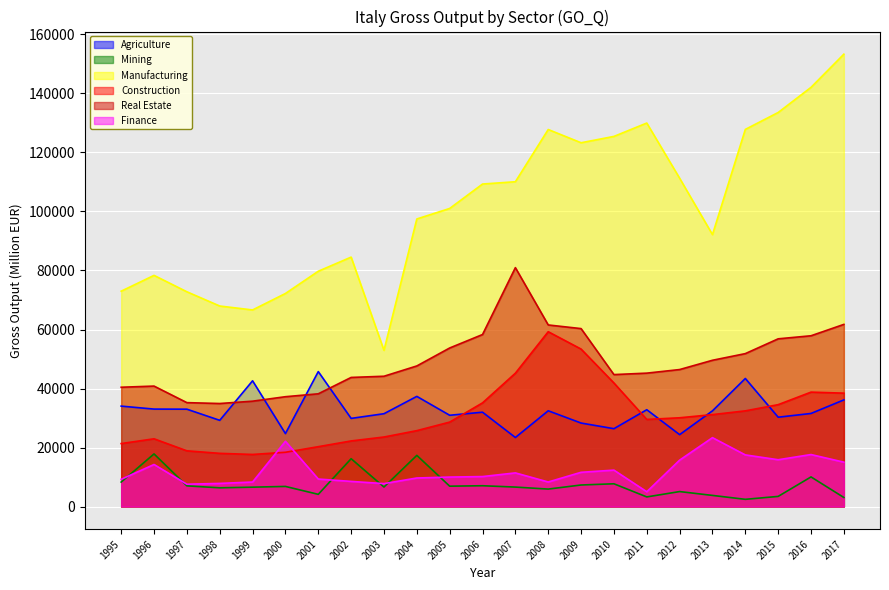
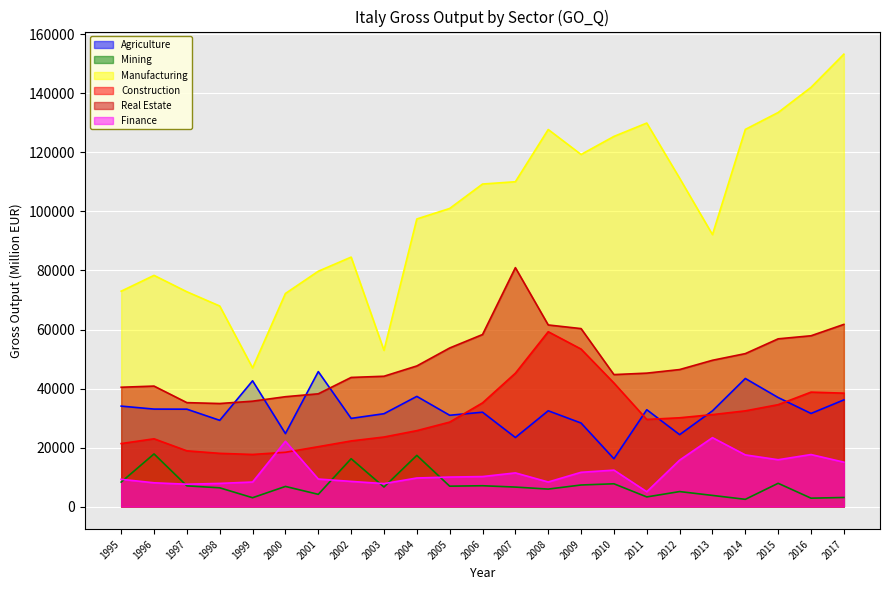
  {
    "Agriculture": {
      "1995": 34000,
      "1996": 33000,
      "1997": 33000,
      "1998": 29000,
      "1999": 43000,
      "2000": 25000,
      "2001": 46000,
      "2002": 30000,
      "2003": 31000,
      "2004": 37000,
      "2005": 31000,
      "2006": 32000,
      "2007": 23000,
      "2008": 32000,
      "2009": 28000,
-     "2010": 26000,
+     "2010": 16000,
      "2011": 33000,
      "2012": 24000,
      "2013": 32000,
      "2014": 43000,
-     "2015": 30000,
+     "2015": 37000,
      "2016": 32000,
      "2017": 36000
    },
    "Mining": {
      "1995": 8000,
      "1996": 18000,
      "1998": 6000,
-     "1999": 7000,
+     "1999": 3000,
      "2000": 7000,
      "2001": 4000,
      "2002": 16000,
      "2003": 7000,
      "2004": 17000,
      "2005": 7000,
      "2006": 7000,
      "2007": 7000,
      "2008": 6000,
      "2009": 7000,
      "2010": 8000,
      "2011": 3000,
      "2012": 5000,
      "2013": 4000,
      "2014": 2000,
-     "2015": 3000,
-     "2016": 10000,
+     "2015": 8000,
+     "2016": 3000,
      "2017": 3000
    },
    "Manufacturing": {
      "1995": 73000,
      "1996": 78000,
      "1997": 73000,
      "1998": 68000,
-     "1999": 67000,
+     "1999": 47000,
      "2000": 72000,
      "2001": 80000,
      "2002": 85000,
      "2003": 53000,
      "2004": 97000,
      "2005": 101000,
      "2006": 109000,
      "2007": 110000,
      "2008": 128000,
-     "2009": 123000,
+     "2009": 119000,
      "2010": 125000,
      "2011": 130000,
      "2012": 111000,
      "2013": 92000,
      "2014": 128000,
      "2015": 134000,
      "2016": 142000,
      "2017": 153000
    },
    "Finance": {
      "1995": 9000,
-     "1996": 14000,
+     "1996": 8000,
      "1998": 8000,
      "1999": 8000,
      "2000": 22000,
      "2001": 9000,
      "2002": 9000,
      "2003": 8000,
      "2004": 10000,
      "2005": 10000,
      "2006": 10000,
      "2007": 11000,
      "2008": 8000,
      "2009": 12000,
      "2010": 12000,
      "2011": 5000,
      "2012": 16000,
      "2013": 23000,
      "2014": 18000,
      "2015": 16000,
      "2016": 18000,
      "2017": 15000
    }
  }
